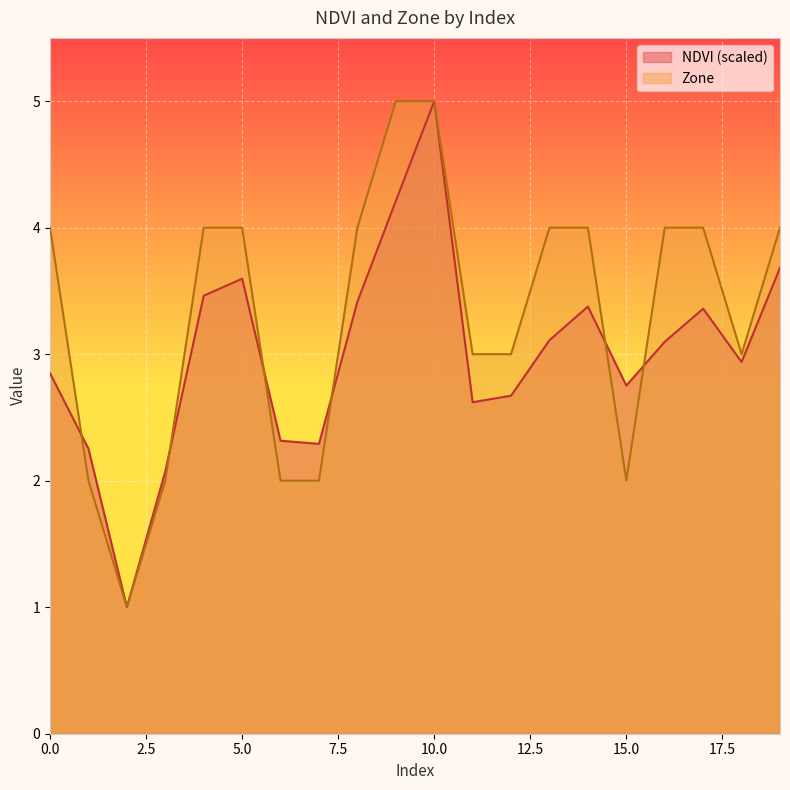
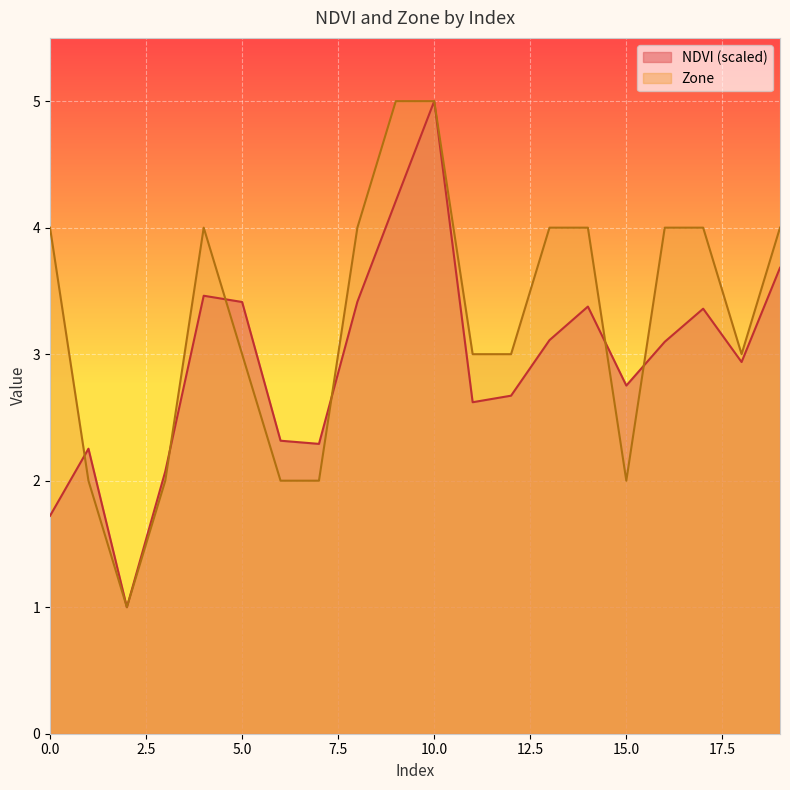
  {
    "NDVI (scaled)": {
-     "0.0": 2.85,
-     "5.0": 3.60,
+     "0.0": 1.72,
+     "5.0": 3.41,
      "15.0": 2.75
    },
    "Zone": {
      "0.0": 4,
-     "5.0": 4,
+     "5.0": 3,
      "15.0": 2
    }
  }
